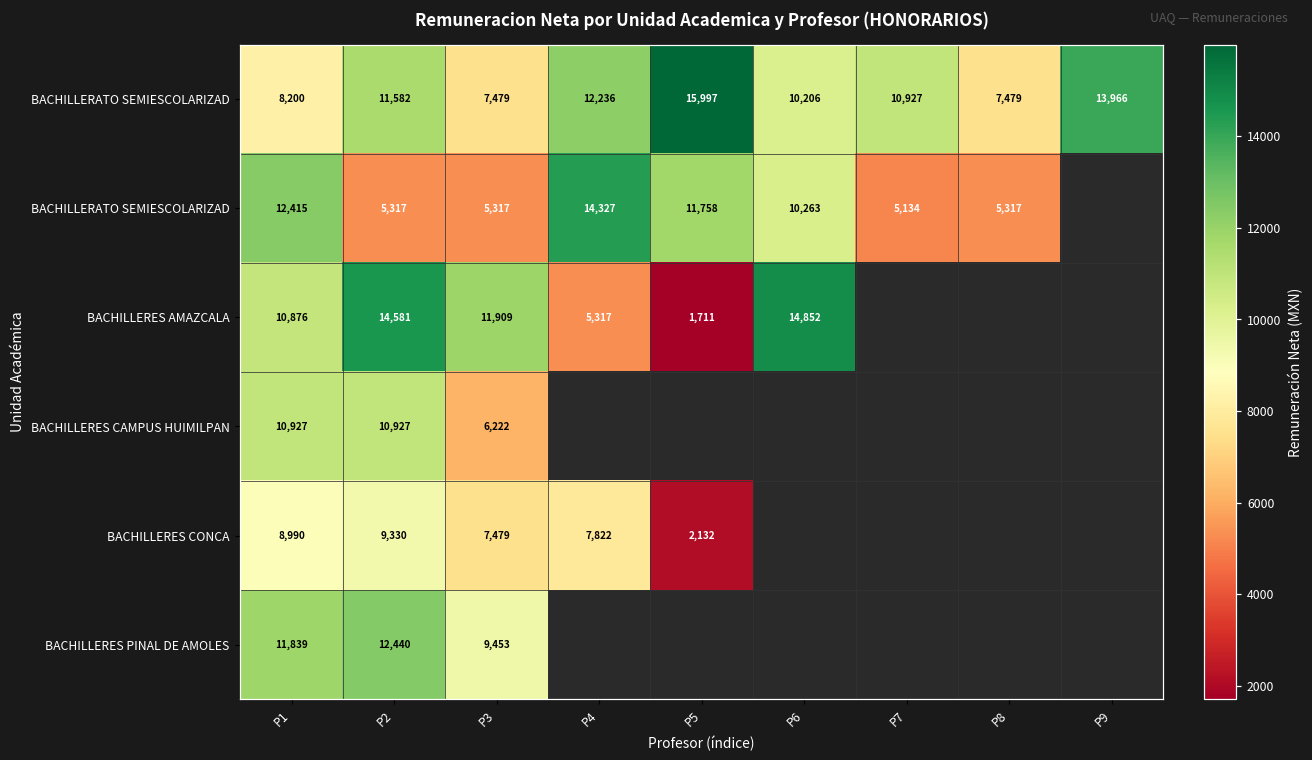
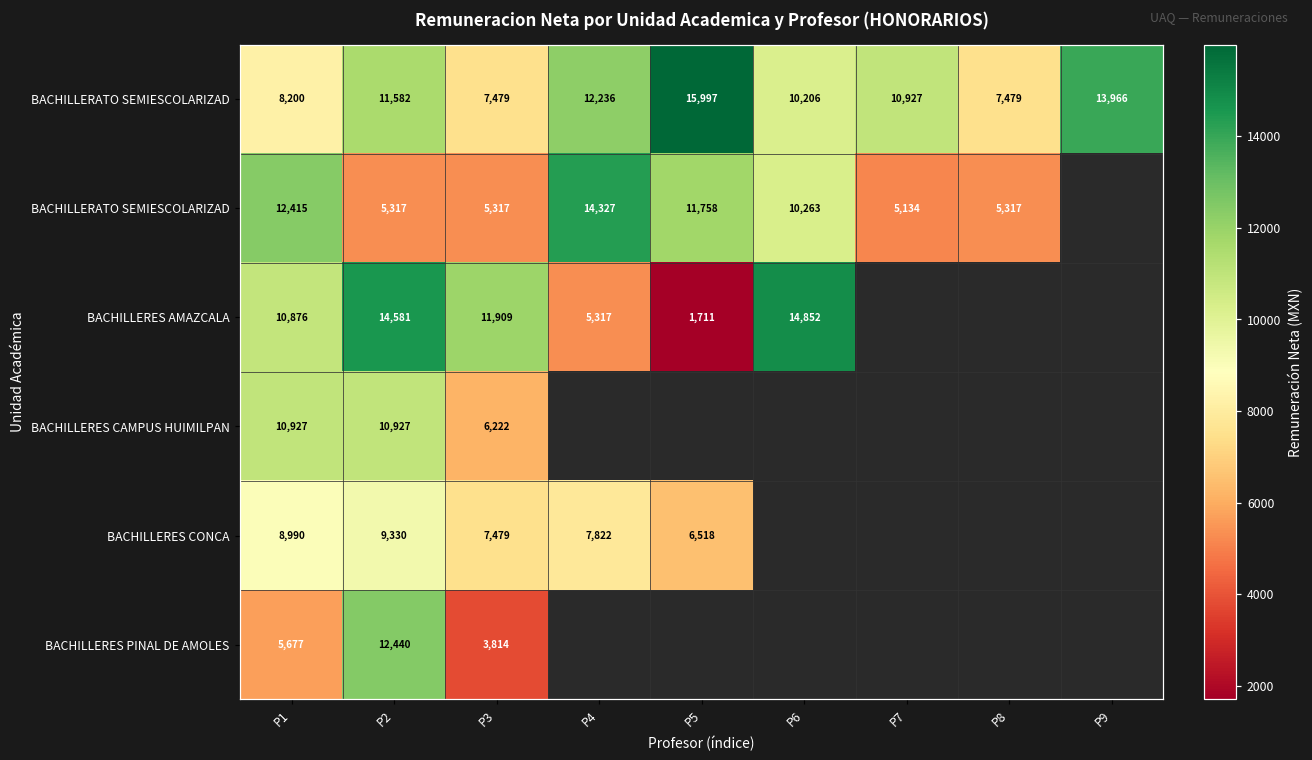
  {
    "BACHILLERATO SEMIESCOLARIZAD": {
      "P9": "13,966"
    },
    "BACHILLERES AMAZCALA": {
      "P1": "10,876",
      "P2": "14,581",
      "P3": "11,909",
      "P4": "5,317",
      "P5": "1,711",
      "P6": "14,852"
    },
    "BACHILLERES CAMPUS HUIMILPAN": {
      "P1": "10,927",
      "P2": "10,927",
      "P3": "6,222"
    },
    "BACHILLERES CONCA": {
      "P1": "8,990",
      "P2": "9,330",
      "P3": "7,479",
      "P4": "7,822",
-     "P5": "2,132"
+     "P5": "6,518"
    },
    "BACHILLERES PINAL DE AMOLES": {
-     "P1": "11,839",
+     "P1": "5,677",
      "P2": "12,440",
-     "P3": "9,453"
+     "P3": "3,814"
    }
  }
